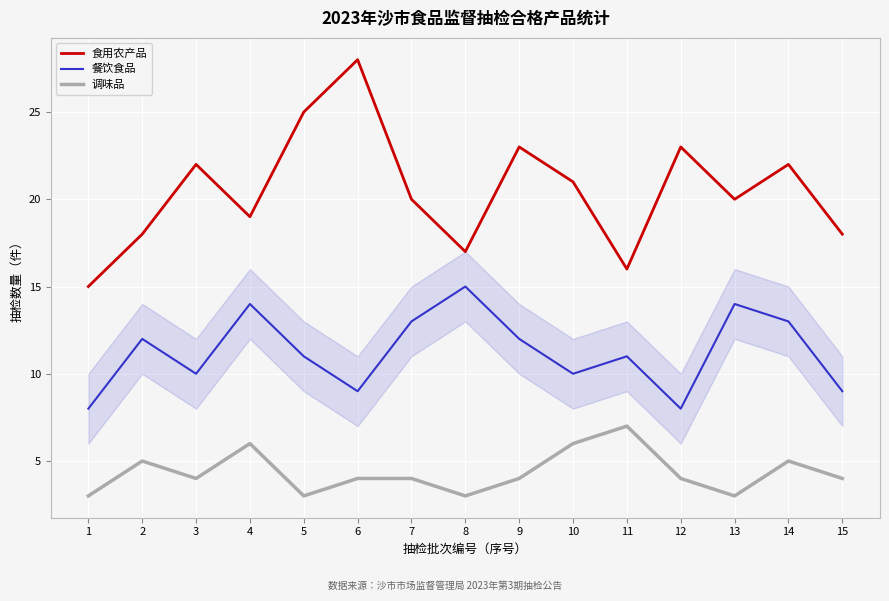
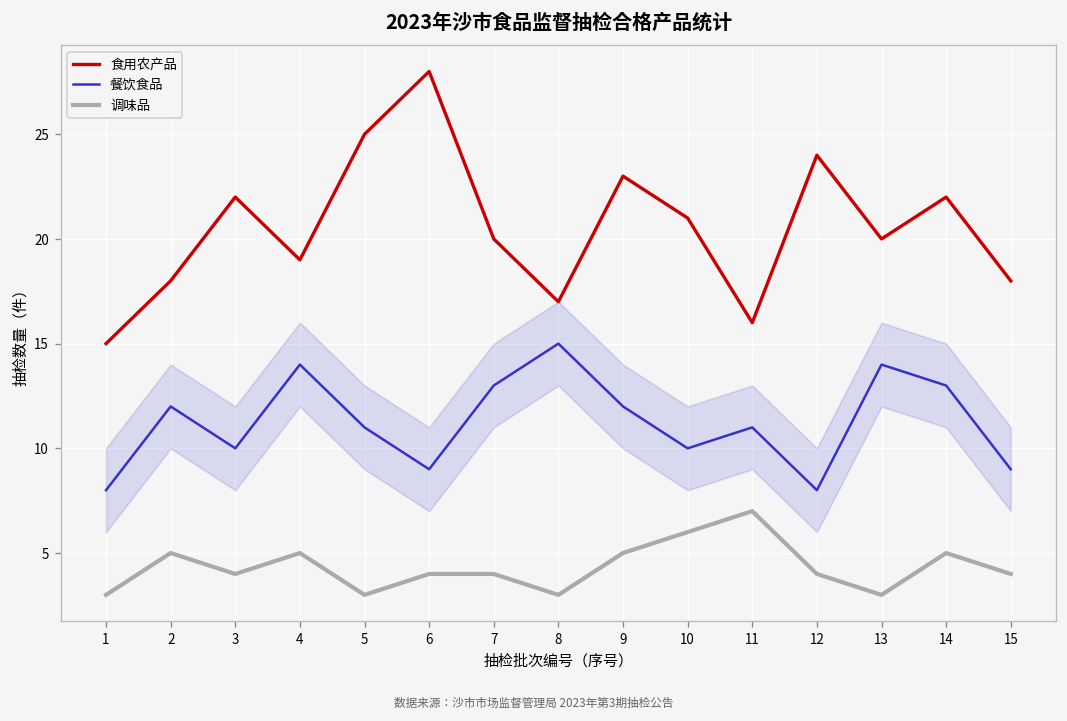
  {
    "食用农产品": {
      "1": 15,
      "2": 18,
      "3": 22,
      "4": 19,
      "5": 25,
      "6": 28,
      "7": 20,
      "9": 23,
      "10": 21,
      "11": 16,
-     "12": 23,
+     "12": 24,
      "13": 20,
      "14": 22,
      "15": 18
    },
    "调味品": {
      "1": 3,
      "2": 5,
      "3": 4,
-     "4": 6,
+     "4": 5,
      "5": 3,
      "6": 4,
      "7": 4,
      "8": 3,
-     "9": 4,
+     "9": 5,
      "10": 6,
      "11": 7,
      "12": 4,
      "13": 3,
      "14": 5,
      "15": 4
    }
  }
